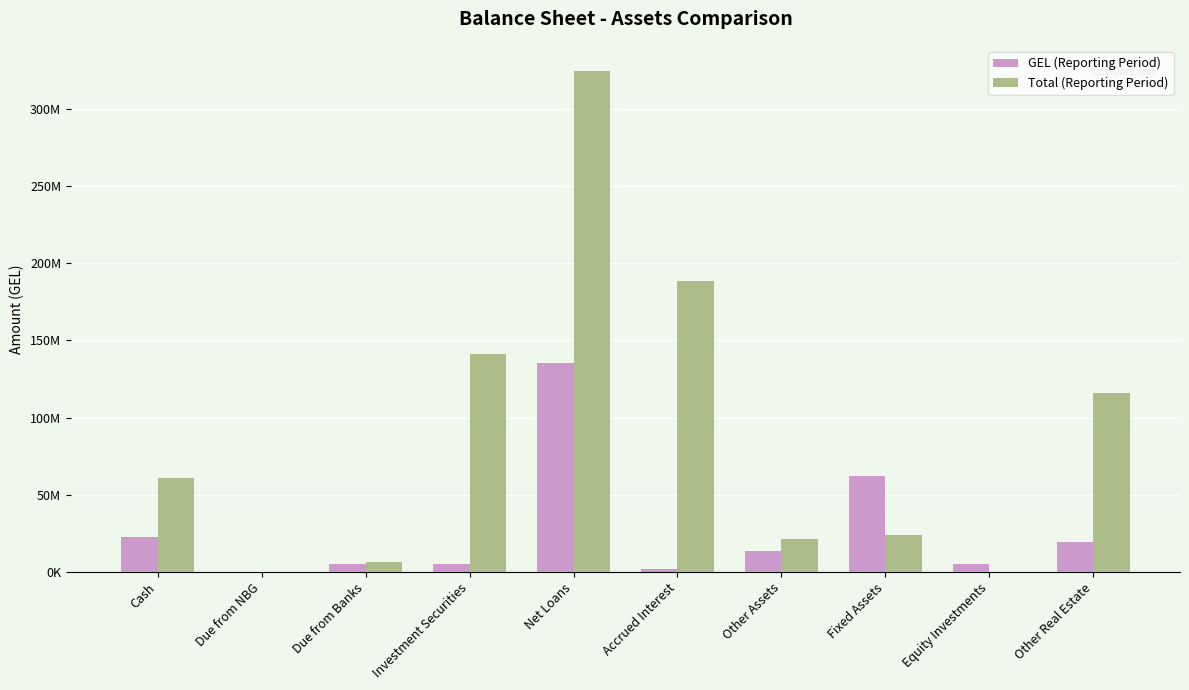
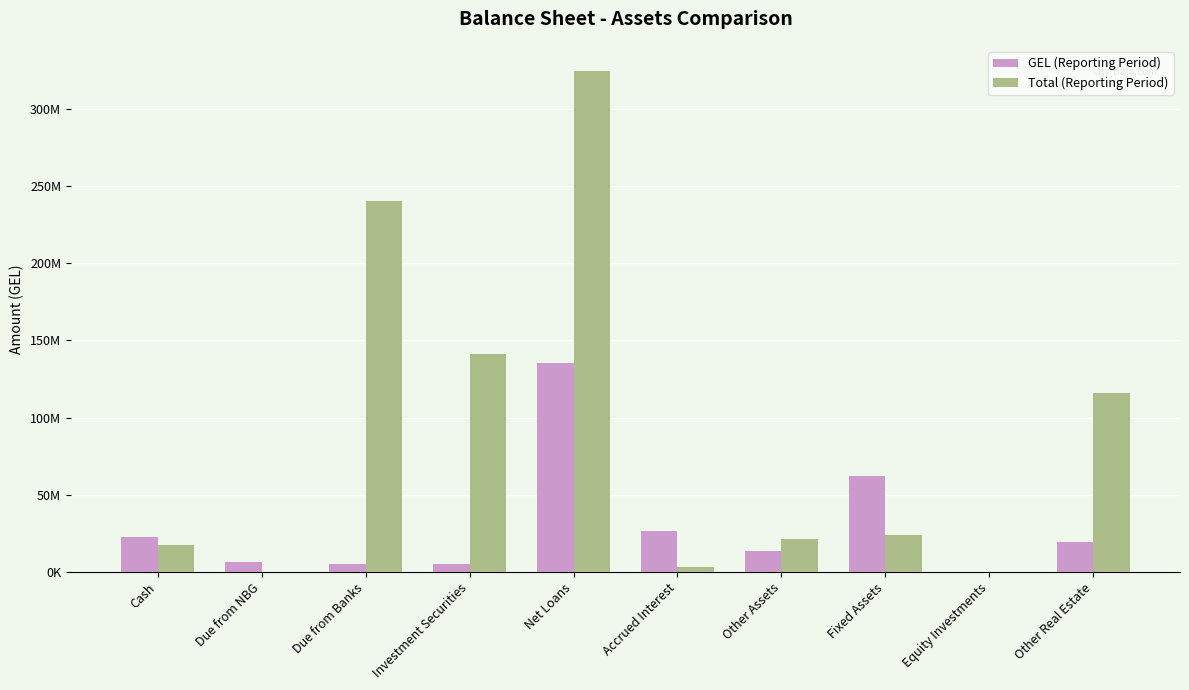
  {
    "GEL (Reporting Period)": {
      "Cash": 23000000,
-     "Due from NBG": 0,
+     "Due from NBG": 6000000,
      "Due from Banks": 5000000,
      "Investment Securities": 5000000,
      "Net Loans": 136000000,
-     "Accrued Interest": 2000000,
+     "Accrued Interest": 26000000,
      "Other Assets": 13000000,
      "Fixed Assets": 62000000,
-     "Equity Investments": 5000000,
+     "Equity Investments": 0,
      "Other Real Estate": 19000000
    },
    "Total (Reporting Period)": {
-     "Cash": 61000000,
-     "Due from Banks": 6000000,
+     "Cash": 17000000,
+     "Due from Banks": 240000000,
      "Investment Securities": 141000000,
      "Net Loans": 325000000,
-     "Accrued Interest": 189000000,
+     "Accrued Interest": 3000000,
      "Other Assets": 21000000,
      "Fixed Assets": 24000000,
      "Other Real Estate": 116000000
    }
  }
